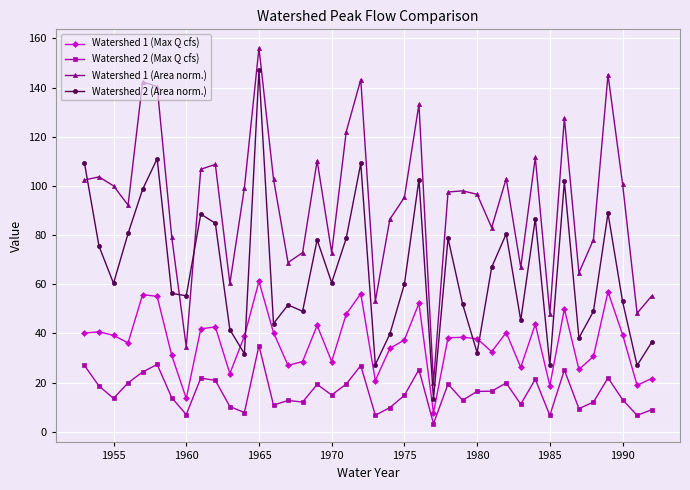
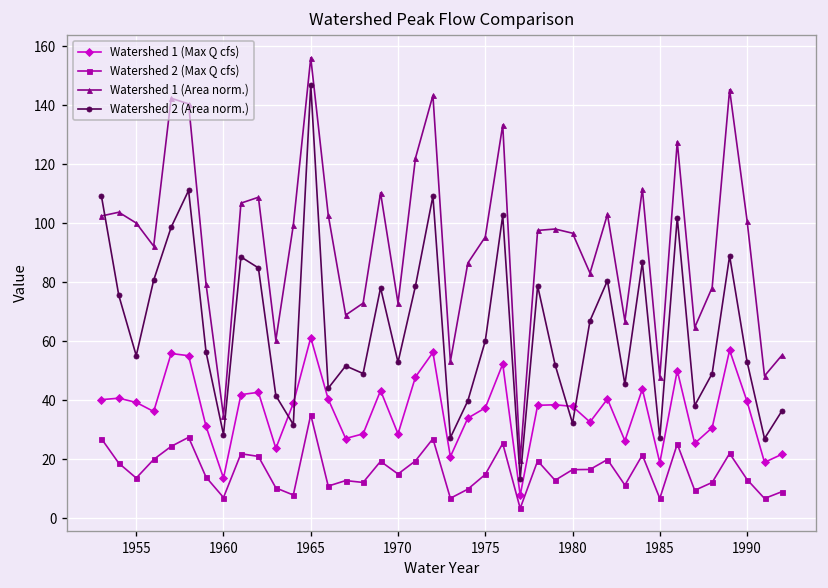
  {
    "Watershed 2 (Area norm.)": {
-     "1955": 60,
-     "1960": 55,
+     "1955": 55,
+     "1960": 28,
      "1965": 147,
-     "1970": 61,
+     "1970": 53,
      "1975": 60,
      "1980": 32,
      "1985": 27,
      "1990": 53
    }
  }
